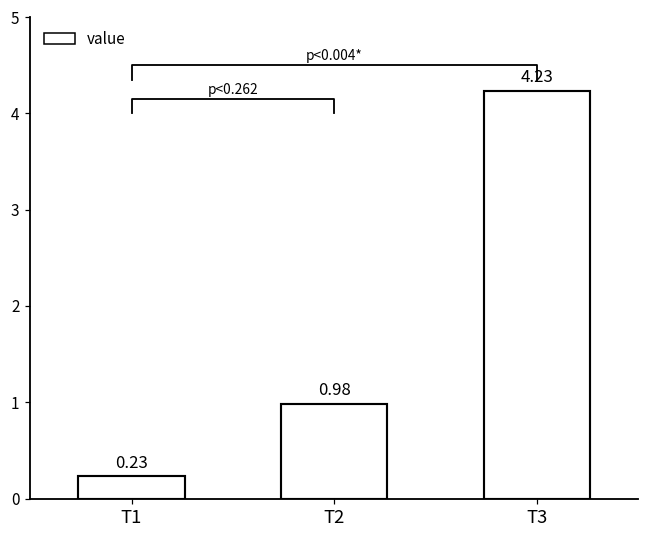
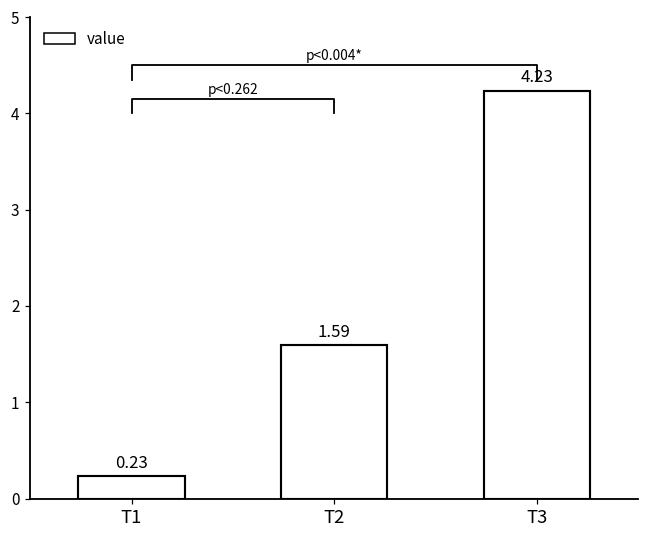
  {
    "value": {
      "T1": 0.23,
-     "T2": 0.98
+     "T2": 1.59
    }
  }
